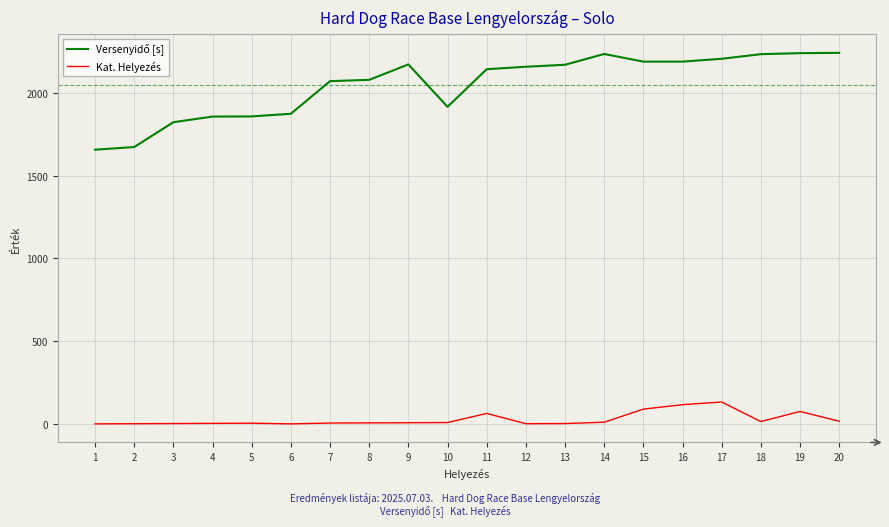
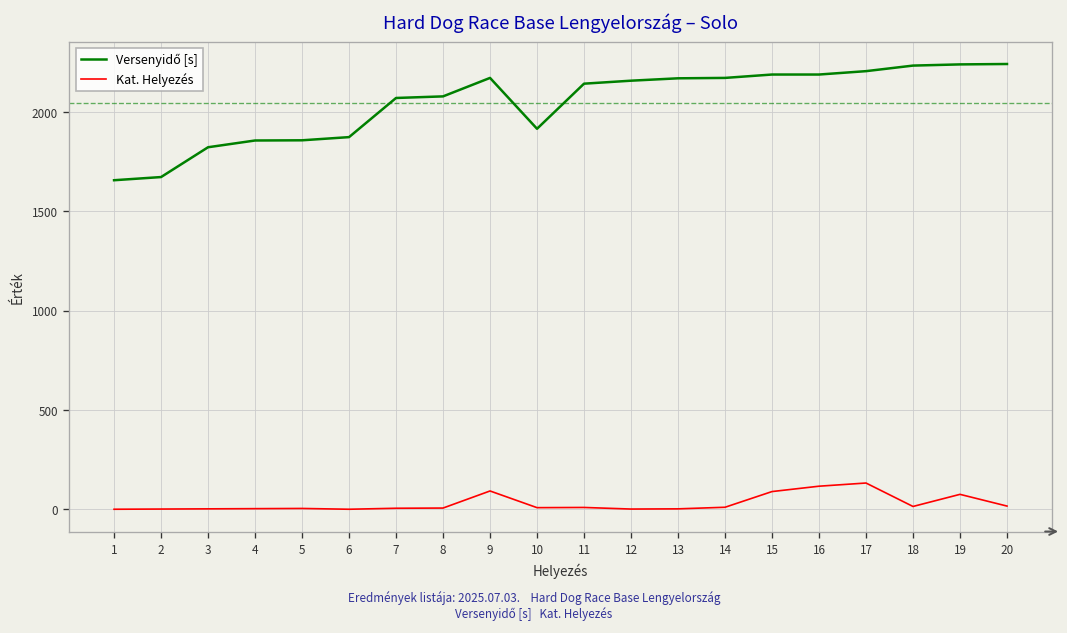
  {
    "Versenyidő [s]": {
      "1": 1660,
      "2": 1670,
      "3": 1820,
      "4": 1860,
      "5": 1860,
      "6": 1870,
      "7": 2070,
      "8": 2080,
      "9": 2170,
      "10": 1920,
      "11": 2140,
      "12": 2160,
      "13": 2170,
-     "14": 2240,
+     "14": 2170,
      "15": 2190,
      "16": 2190,
      "17": 2210,
      "18": 2230,
      "19": 2240,
      "20": 2240
    },
    "Kat. Helyezés": {
      "1": 0,
      "2": 0,
      "3": 0,
      "4": 0,
      "5": 10,
      "6": 0,
      "7": 10,
      "8": 10,
-     "9": 10,
+     "9": 90,
      "10": 10,
-     "11": 60,
+     "11": 10,
      "12": 0,
      "13": 0,
      "14": 10,
      "15": 90,
      "16": 120,
      "17": 130,
      "18": 20,
      "19": 80,
      "20": 20
    }
  }
